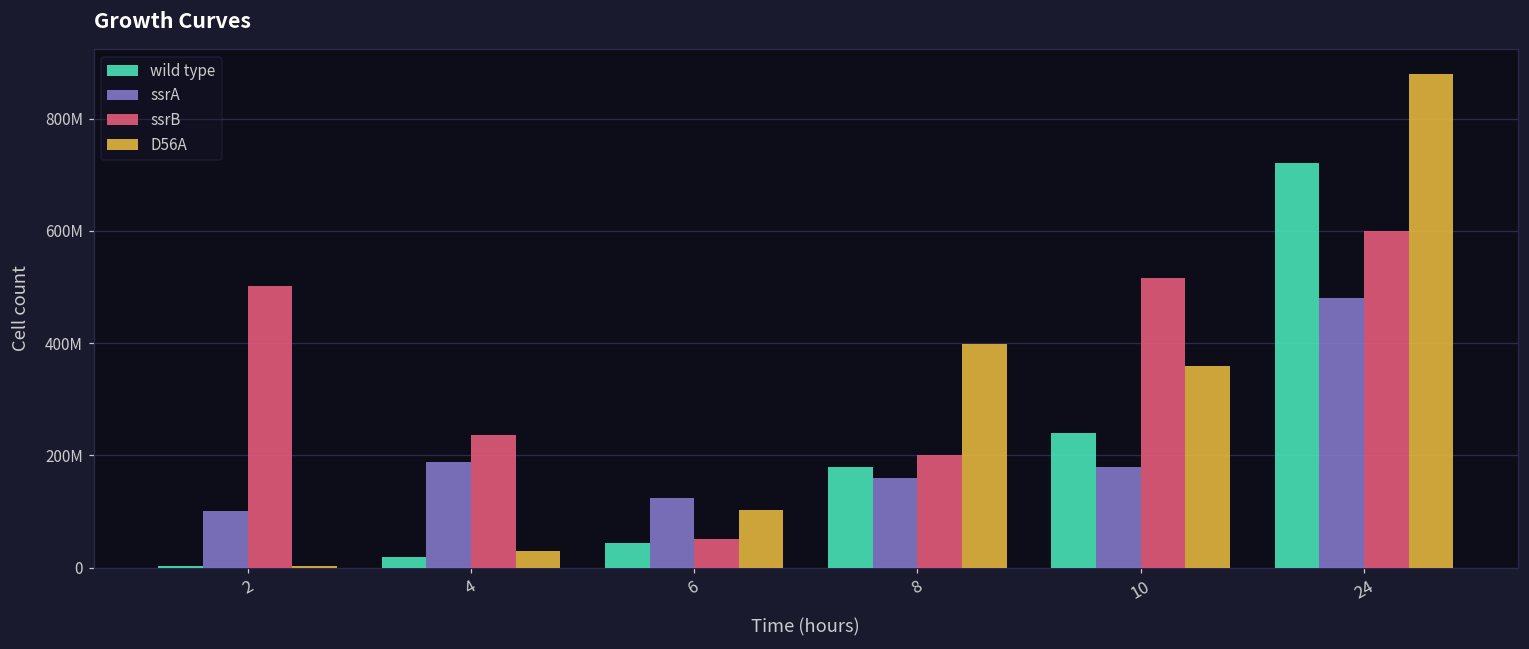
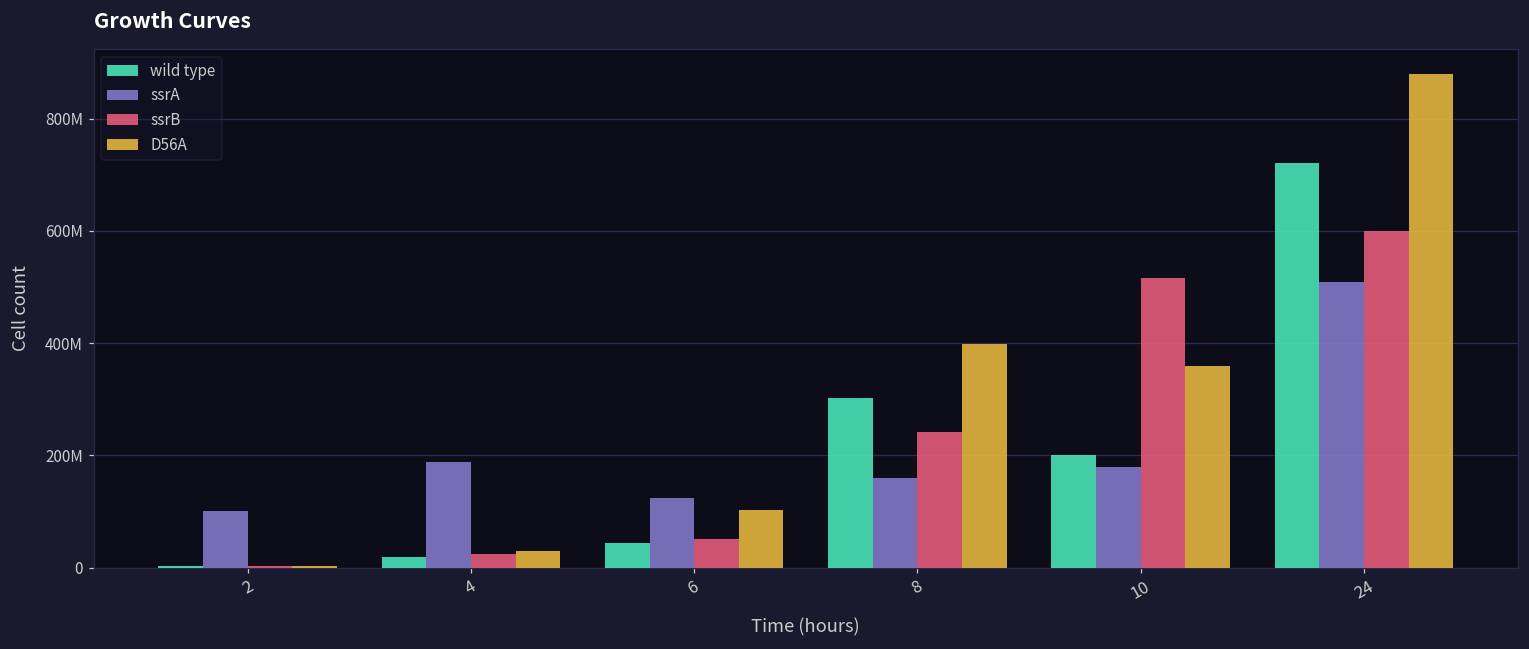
  {
    "wild type": {
      "4": 20000000,
      "6": 40000000,
-     "8": 180000000,
-     "10": 240000000,
+     "8": 300000000,
+     "10": 200000000,
      "24": 720000000
    },
    "ssrA": {
      "2": 100000000,
      "4": 190000000,
      "6": 120000000,
      "8": 160000000,
      "10": 180000000,
-     "24": 480000000
+     "24": 510000000
    },
    "ssrB": {
-     "2": 500000000,
-     "4": 240000000,
+     "2": 0,
+     "4": 30000000,
      "6": 50000000,
-     "8": 200000000,
+     "8": 240000000,
      "10": 520000000,
      "24": 600000000
    },
    "D56A": {
      "4": 30000000,
      "6": 100000000,
      "8": 400000000,
      "10": 360000000,
      "24": 880000000
    }
  }
